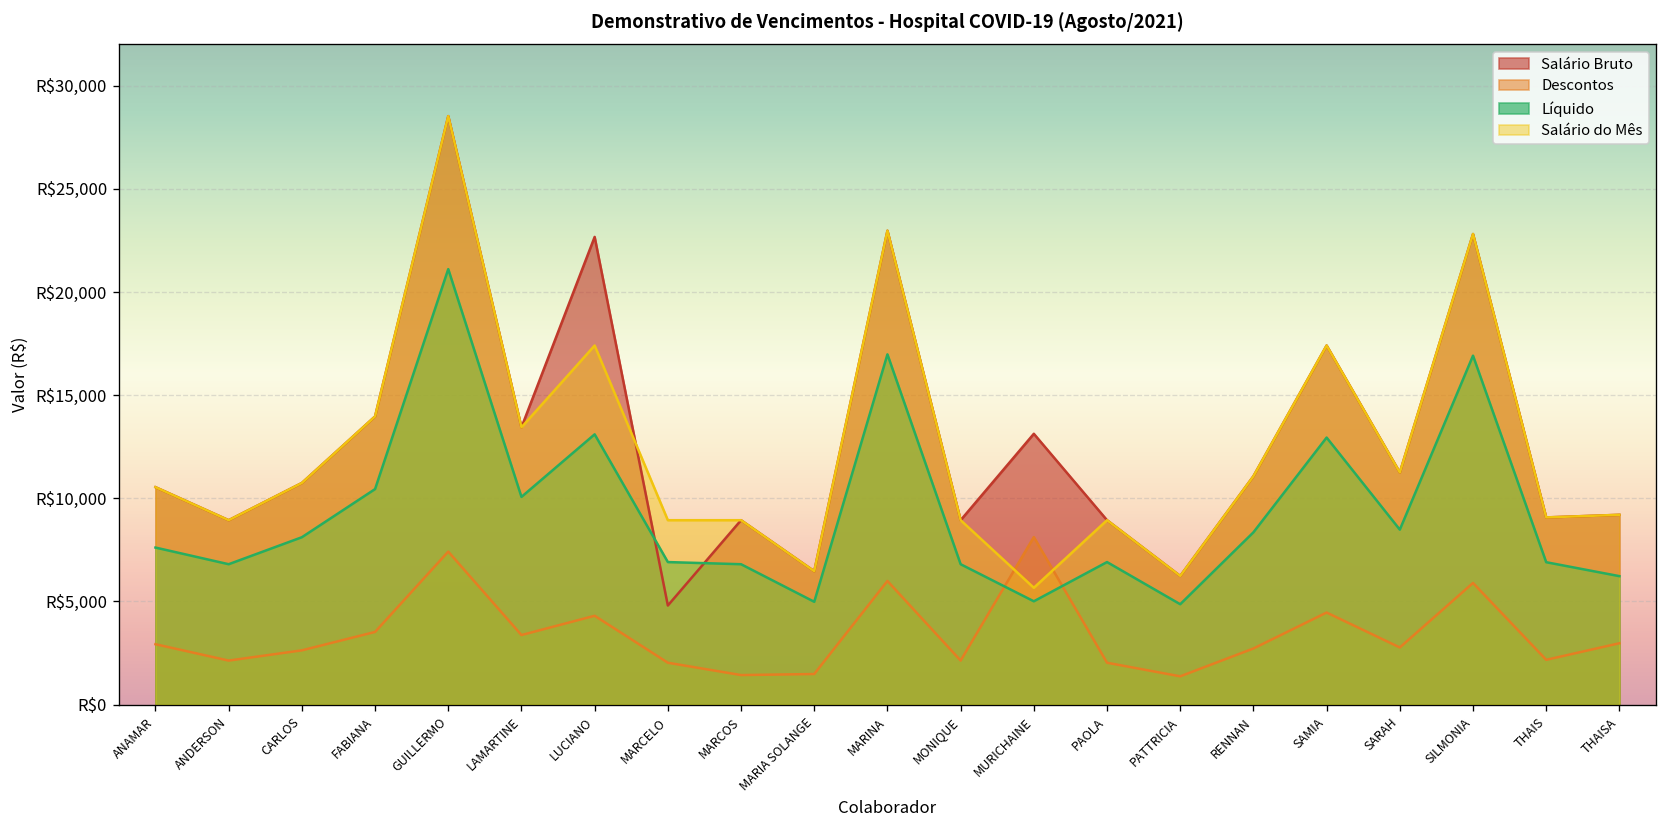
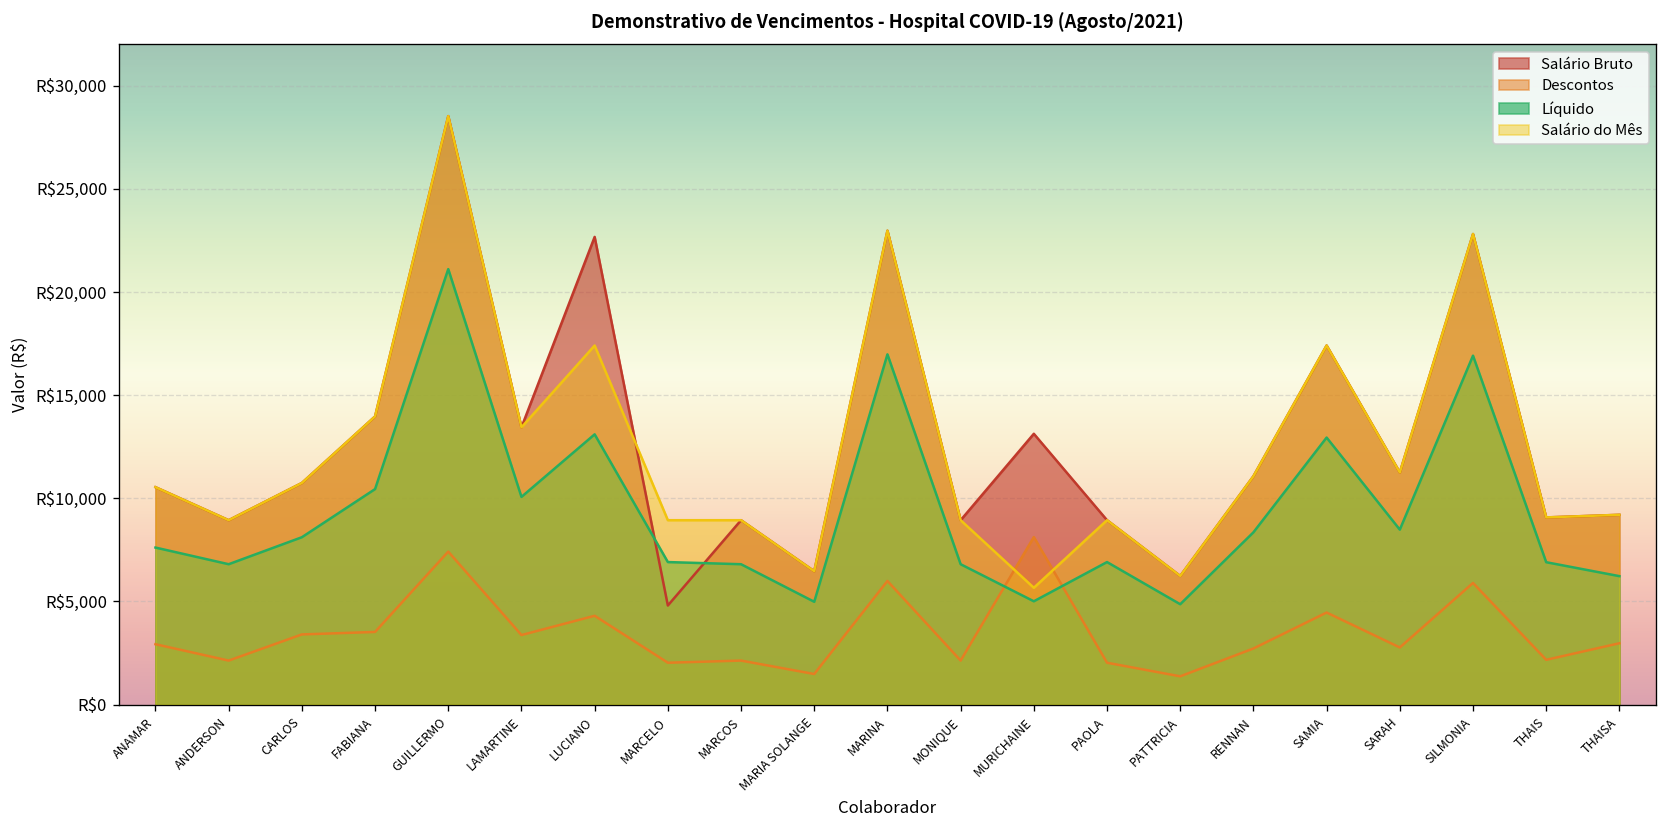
  {
    "Salário Bruto": {
      "LUCIANO": "R$22,700",
      "MARCELO": "R$4,800",
      "MURICHAINE": "R$13,100"
    },
    "Descontos": {
      "ANAMAR": "R$2,900",
      "ANDERSON": "R$2,100",
-     "CARLOS": "R$2,600",
+     "CARLOS": "R$3,400",
      "FABIANA": "R$3,500",
      "GUILLERMO": "R$7,400",
      "LAMARTINE": "R$3,400",
      "LUCIANO": "R$4,300",
      "MARCELO": "R$2,000",
-     "MARCOS": "R$1,400",
+     "MARCOS": "R$2,100",
      "MARIA SOLANGE": "R$1,500",
      "MARINA": "R$6,000",
      "MONIQUE": "R$2,100",
      "MURICHAINE": "R$8,100",
      "PAOLA": "R$2,000",
      "PATTRICIA": "R$1,400",
      "RENNAN": "R$2,700",
      "SAMIA": "R$4,500",
      "SARAH": "R$2,800",
      "SILMONIA": "R$5,900",
      "THAIS": "R$2,200",
      "THAISA": "R$3,000"
    },
    "Líquido": {
      "ANAMAR": "R$7,600",
      "ANDERSON": "R$6,800",
      "CARLOS": "R$8,100",
      "FABIANA": "R$10,400",
      "GUILLERMO": "R$21,100",
      "LAMARTINE": "R$10,100",
      "LUCIANO": "R$13,100",
      "MARCELO": "R$6,900",
      "MARCOS": "R$6,800",
      "MARIA SOLANGE": "R$5,000",
      "MARINA": "R$17,000",
      "MONIQUE": "R$6,800",
      "MURICHAINE": "R$5,000",
      "PAOLA": "R$6,900",
      "PATTRICIA": "R$4,900",
      "RENNAN": "R$8,300",
      "SAMIA": "R$12,900",
      "SARAH": "R$8,500",
      "SILMONIA": "R$16,900",
      "THAIS": "R$6,900",
      "THAISA": "R$6,200"
    },
    "Salário do Mês": {
      "LUCIANO": "R$17,400",
      "MARCELO": "R$8,900",
      "MURICHAINE": "R$5,700"
    }
  }
